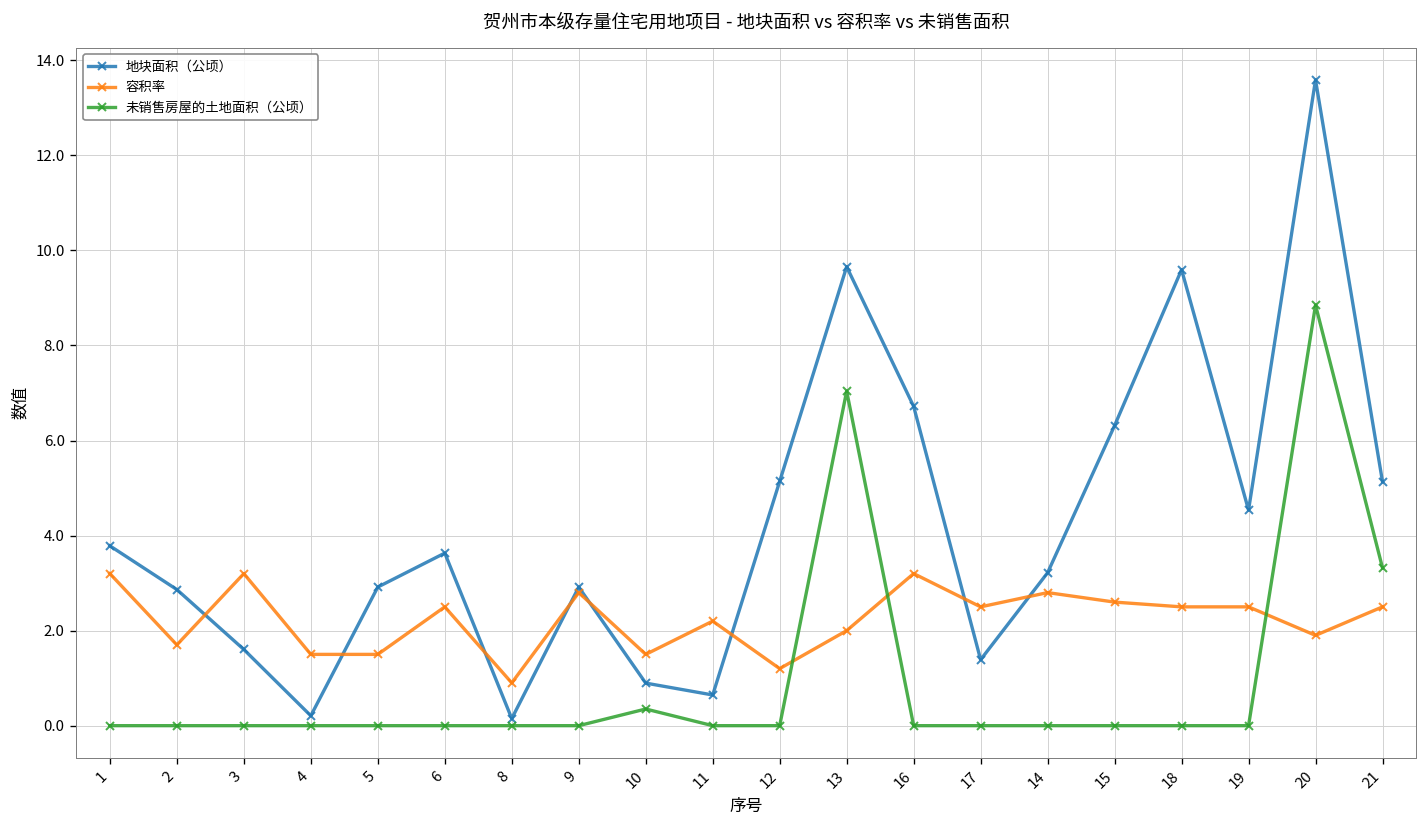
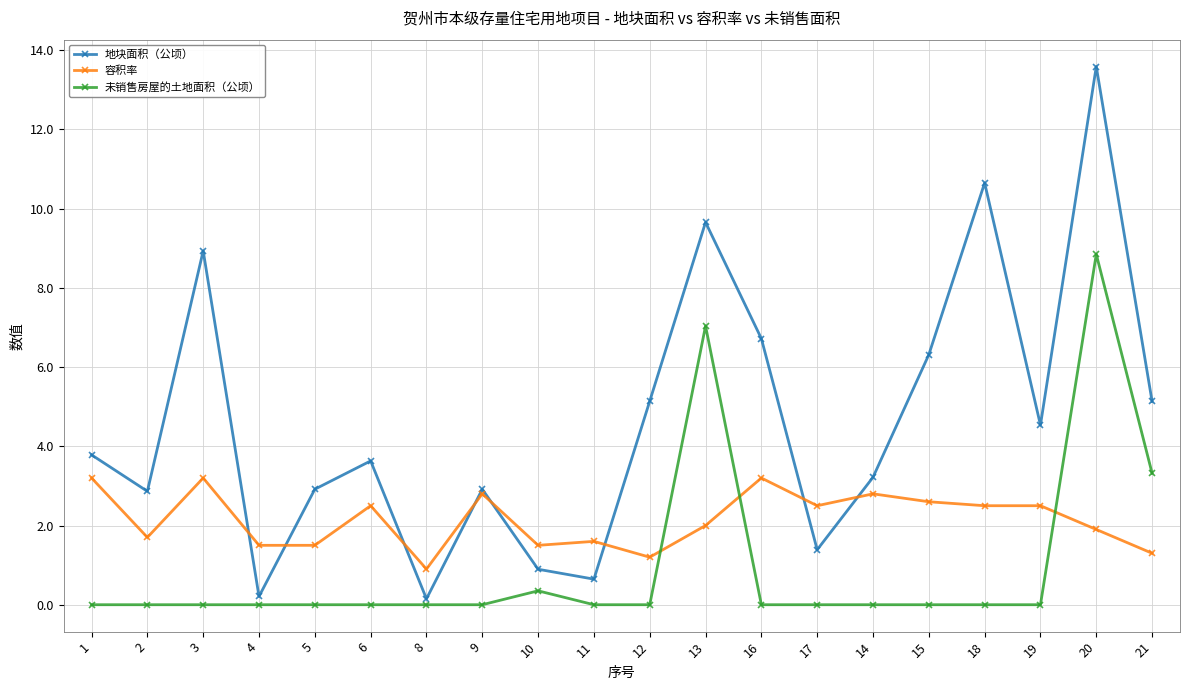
  {
    "地块面积（公顷）": {
      "1": 3.8,
      "2": 2.9,
-     "3": 1.6,
+     "3": 8.9,
      "4": 0.2,
      "5": 2.9,
      "6": 3.6,
      "8": 0.1,
      "9": 2.9,
      "10": 0.9,
      "11": 0.6,
      "12": 5.1,
      "13": 9.7,
      "16": 6.7,
      "17": 1.4,
      "14": 3.2,
      "15": 6.3,
-     "18": 9.6,
+     "18": 10.7,
      "19": 4.5,
      "20": 13.6,
      "21": 5.1
    },
    "容积率": {
      "1": 3.2,
      "2": 1.7,
      "3": 3.2,
      "4": 1.5,
      "5": 1.5,
      "6": 2.5,
      "8": 0.9,
      "9": 2.8,
      "10": 1.5,
-     "11": 2.2,
+     "11": 1.6,
      "12": 1.2,
      "13": 2.0,
      "16": 3.2,
      "17": 2.5,
      "14": 2.8,
      "15": 2.6,
      "18": 2.5,
      "19": 2.5,
      "20": 1.9,
-     "21": 2.5
+     "21": 1.3
    },
    "未销售房屋的土地面积（公顷）": {
      "1": 0.0,
      "2": 0.0,
      "3": 0.0,
      "4": 0.0,
      "5": 0.0,
      "6": 0.0,
      "8": 0.0,
      "9": 0.0,
      "10": 0.4,
      "11": 0.0,
      "12": 0.0,
      "13": 7.0,
      "16": 0.0,
      "17": 0.0,
      "14": 0.0,
      "15": 0.0,
      "18": 0.0,
      "19": 0.0,
      "20": 8.8,
      "21": 3.3
    }
  }
